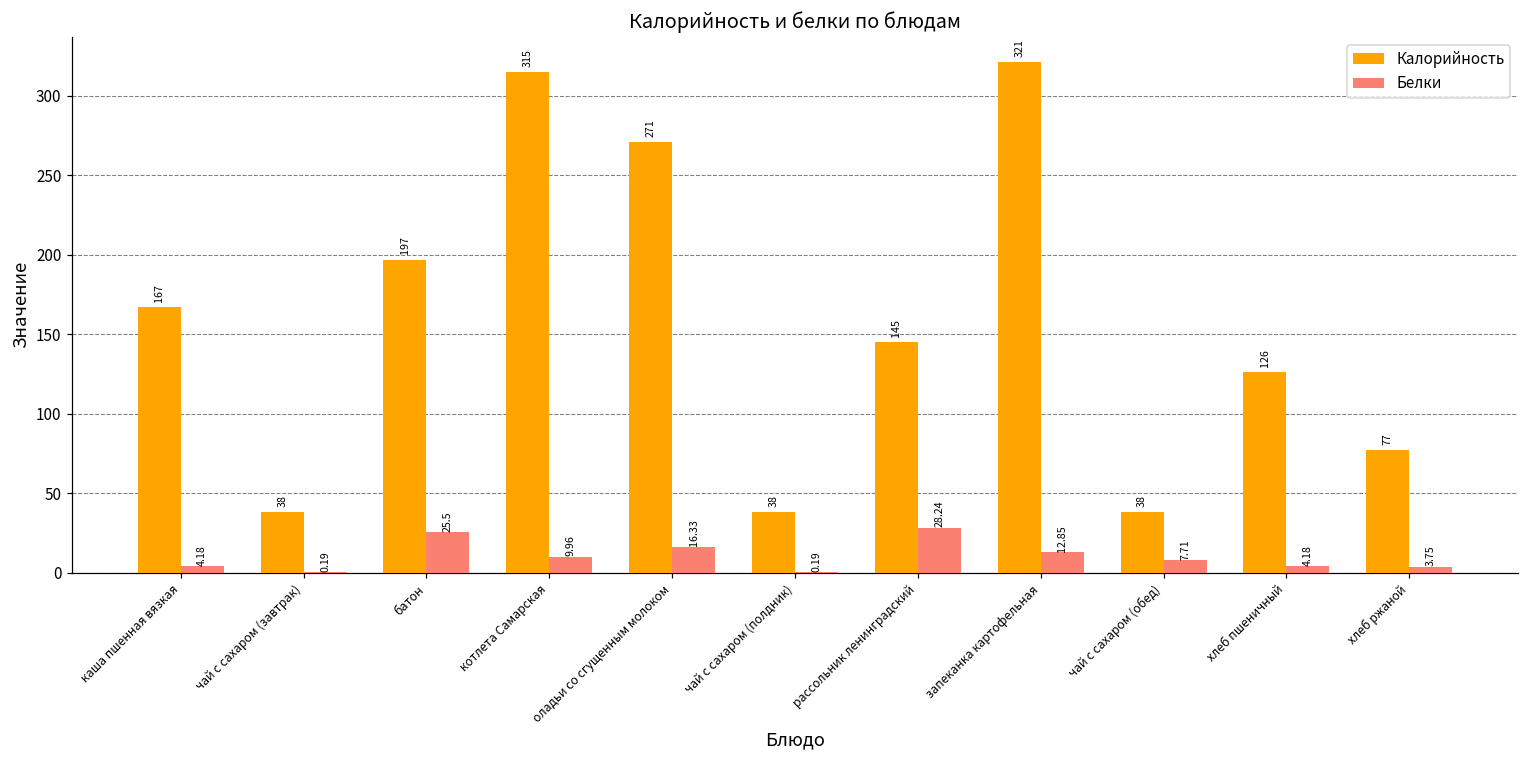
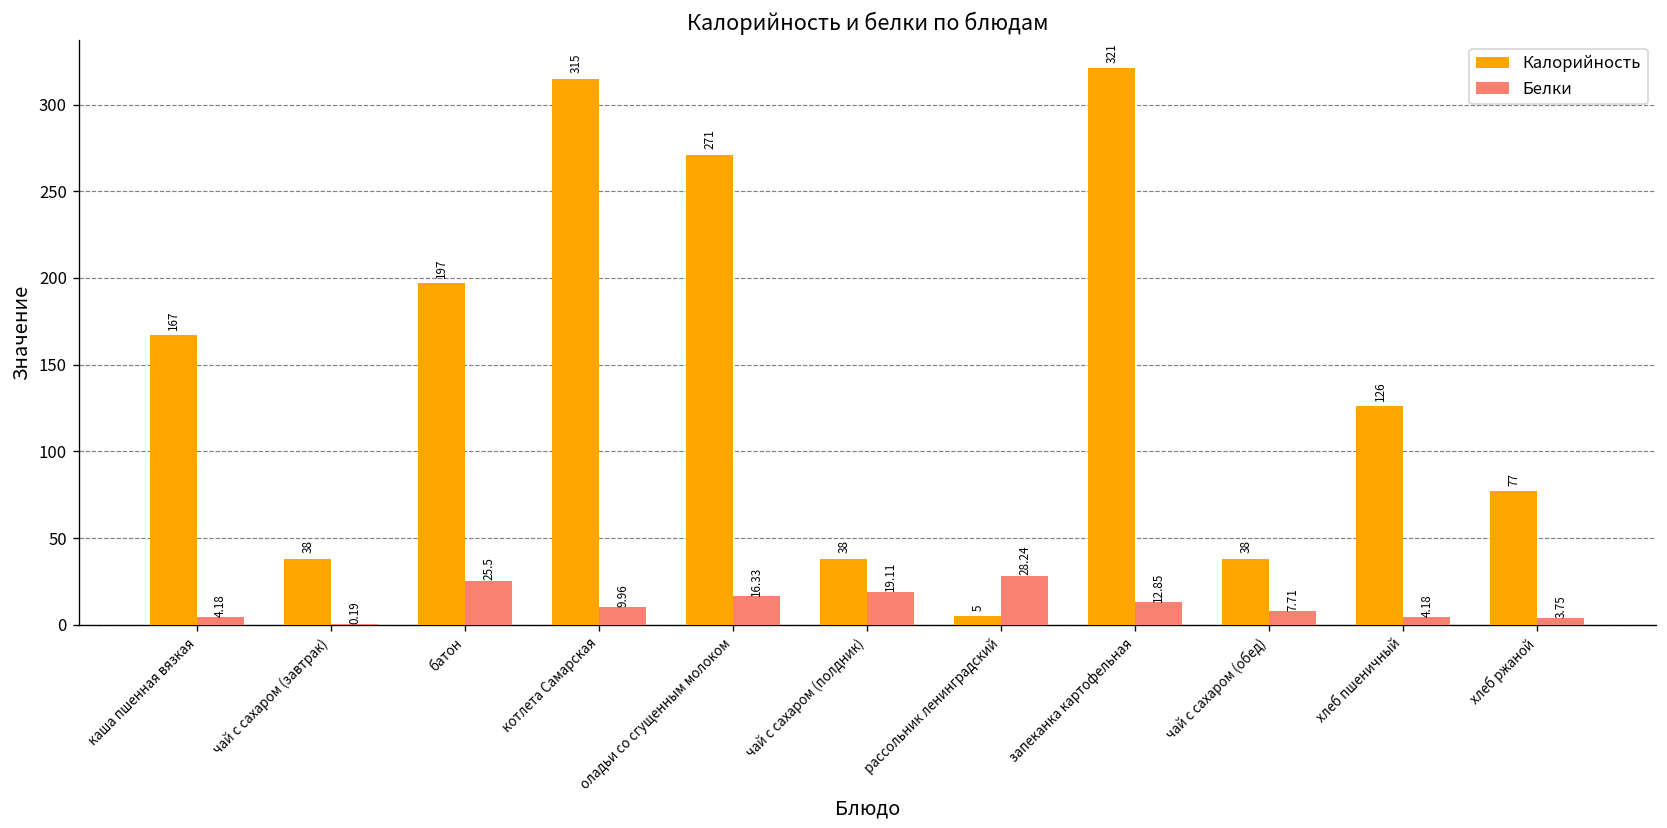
  {
    "Калорийность": {
      "каша пшенная вязкая": 167,
      "чай с сахаром (завтрак)": 38,
      "батон": 197,
      "котлета Самарская": 315,
      "оладьи со сгущенным молоком": 271,
      "чай с сахаром (полдник)": 38,
-     "рассольник ленинградский": 145,
+     "рассольник ленинградский": 5,
      "запеканка картофельная": 321,
      "чай с сахаром (обед)": 38,
      "хлеб пшеничный": 126,
      "хлеб ржаной": 77
    },
    "Белки": {
      "каша пшенная вязкая": 4.18,
      "чай с сахаром (завтрак)": 0.19,
      "батон": 25.5,
      "котлета Самарская": 9.96,
      "оладьи со сгущенным молоком": 16.33,
-     "чай с сахаром (полдник)": 0.19,
+     "чай с сахаром (полдник)": 19.11,
      "рассольник ленинградский": 28.24,
      "запеканка картофельная": 12.85,
      "чай с сахаром (обед)": 7.71,
      "хлеб пшеничный": 4.18,
      "хлеб ржаной": 3.75
    }
  }
